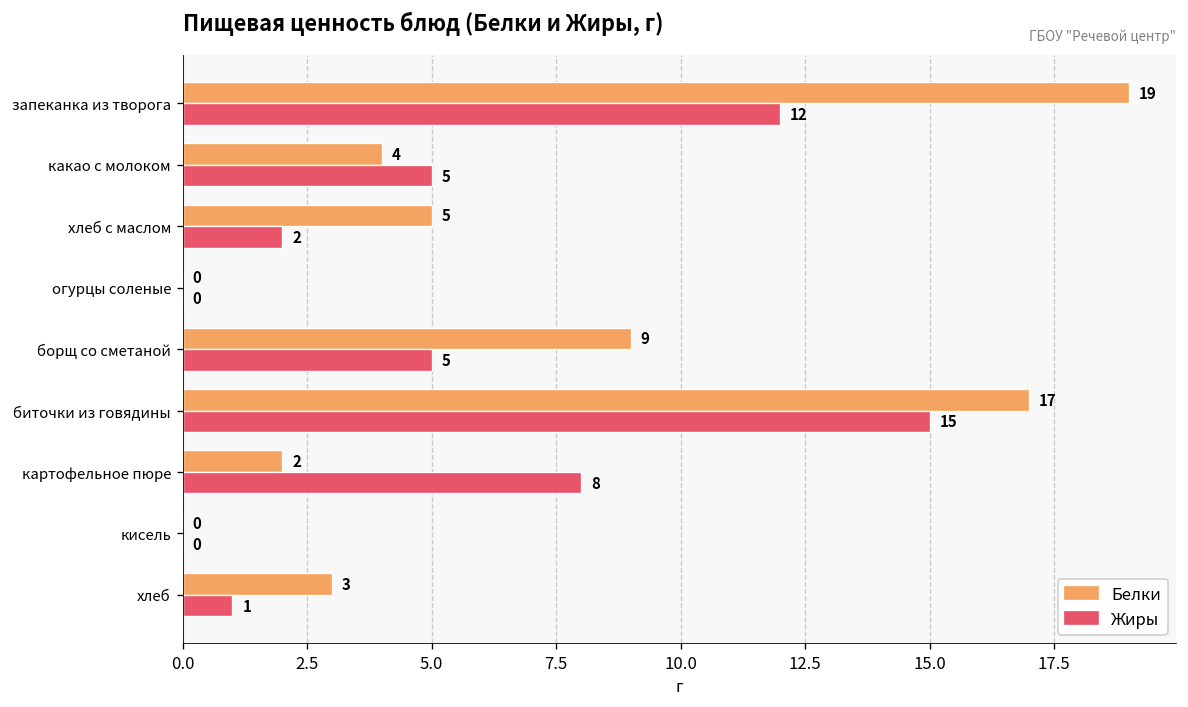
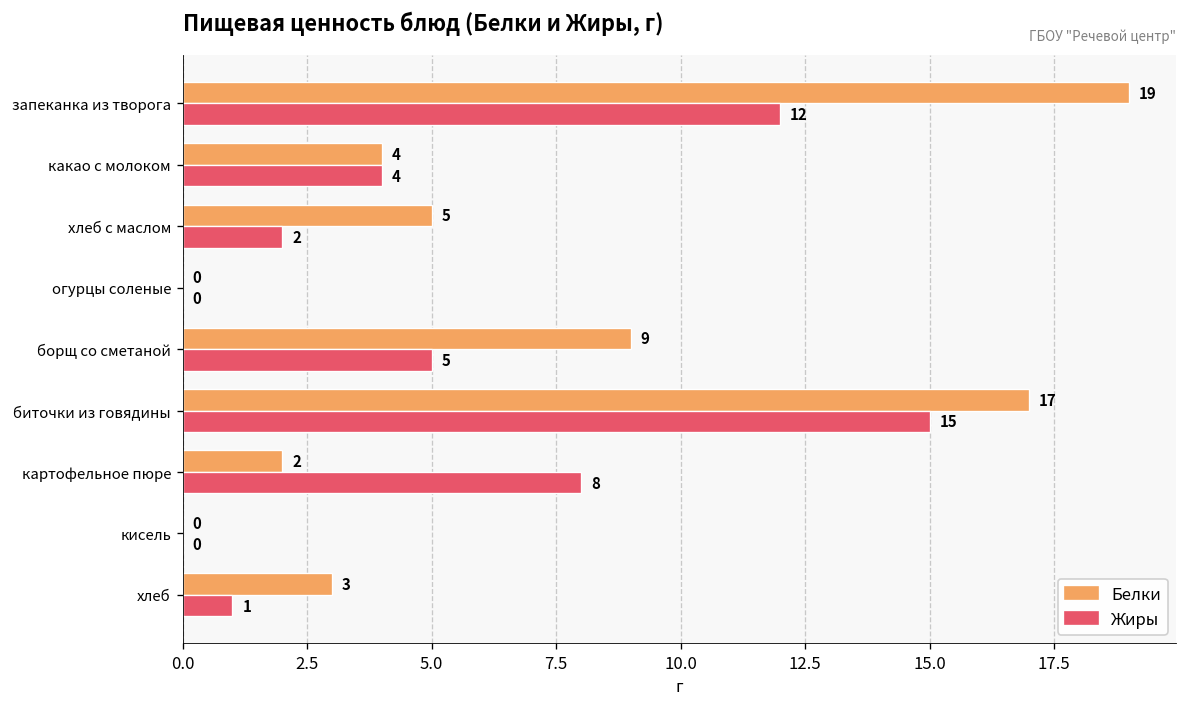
  {
    "Белки": {
      "запеканка из творога": 19,
      "какао с молоком": 4,
      "хлеб с маслом": 5,
      "огурцы соленые": 0,
      "борщ со сметаной": 9,
      "биточки из говядины": 17,
      "картофельное пюре": 2,
      "кисель": 0,
      "хлеб": 3
    },
    "Жиры": {
      "запеканка из творога": 12,
-     "какао с молоком": 5,
+     "какао с молоком": 4,
      "хлеб с маслом": 2,
      "огурцы соленые": 0,
      "борщ со сметаной": 5,
      "биточки из говядины": 15,
      "картофельное пюре": 8,
      "кисель": 0,
      "хлеб": 1
    }
  }
